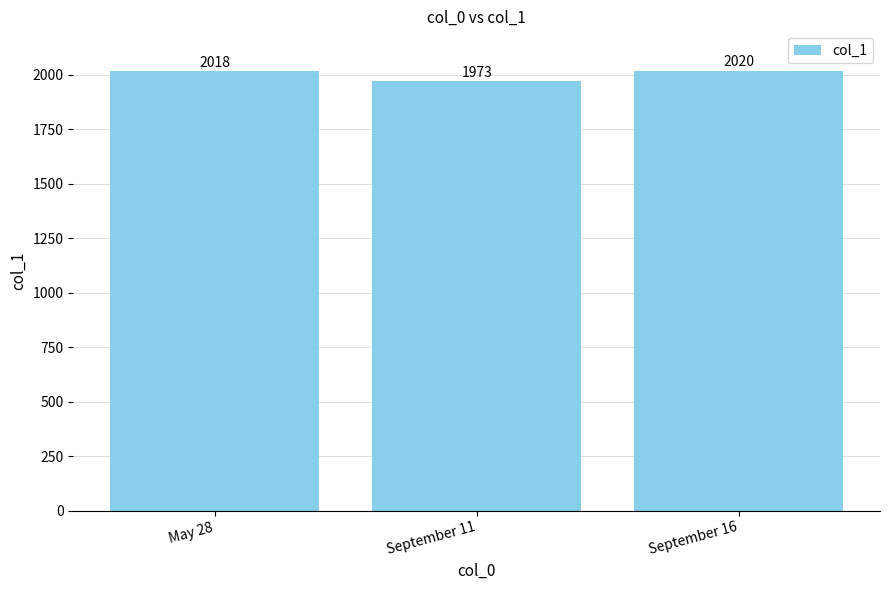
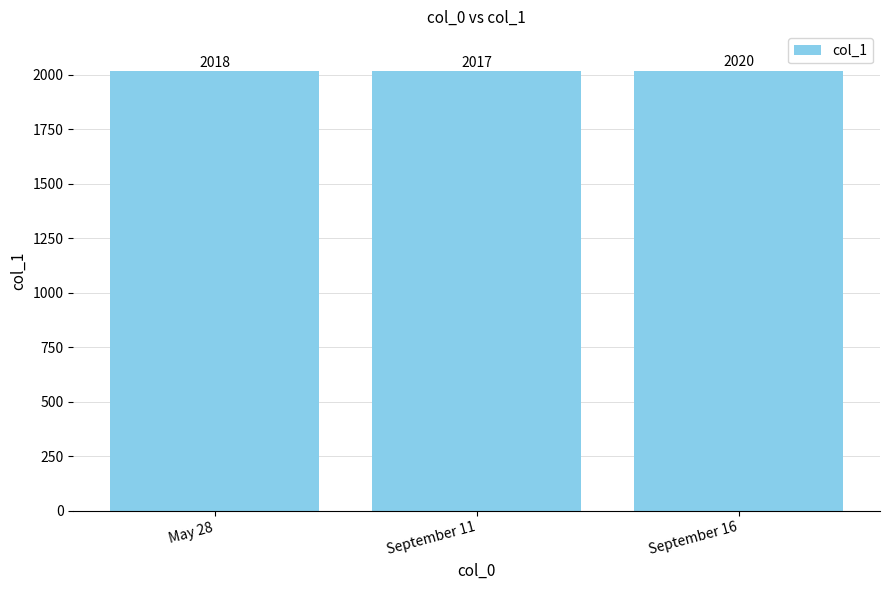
  {
    "May 28": 2018,
-   "September 11": 1973,
+   "September 11": 2017,
    "September 16": 2020
  }
